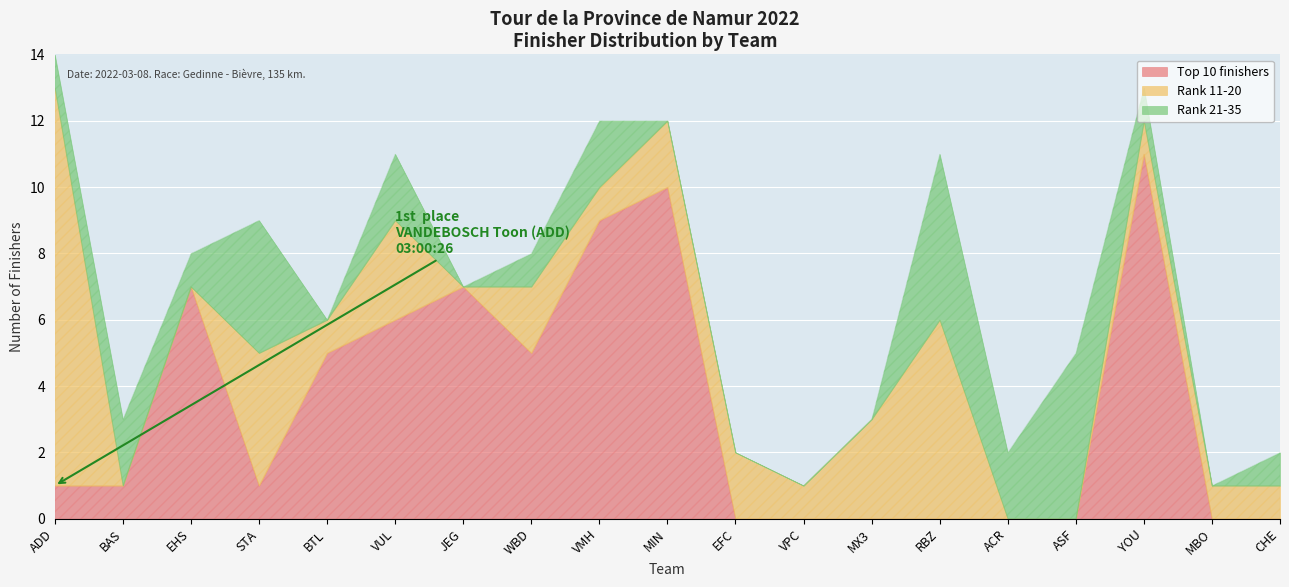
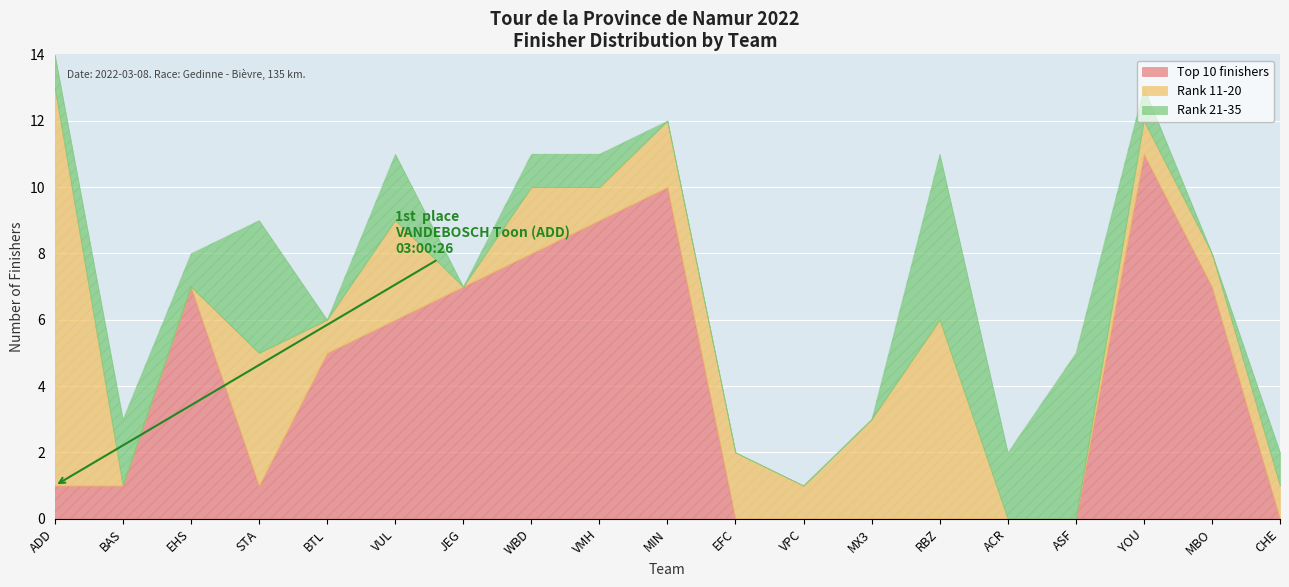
  {
    "Top 10 finishers": {
-     "WBD": 5,
-     "MBO": 0
+     "WBD": 8,
+     "MBO": 7
    },
    "Rank 21-35": {
      "ADD": 1,
      "VUL": 2,
-     "VMH": 2,
+     "VMH": 1,
      "RBZ": 5,
      "ACR": 2,
      "ASF": 5,
      "CHE": 1
    }
  }
